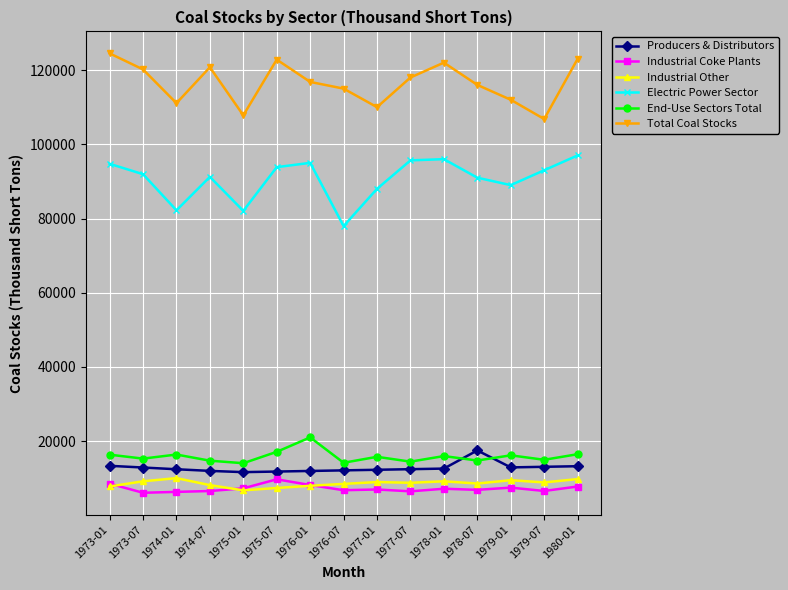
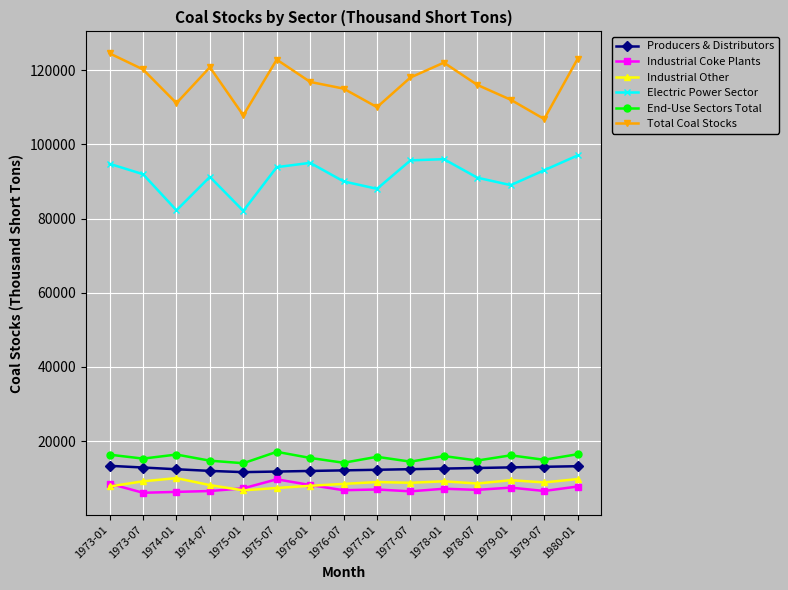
  {
    "Producers & Distributors": {
      "1973-01": 13000,
      "1973-07": 13000,
      "1974-01": 12000,
      "1974-07": 12000,
      "1975-01": 12000,
      "1975-07": 12000,
      "1976-01": 12000,
      "1976-07": 12000,
      "1977-01": 12000,
      "1977-07": 12000,
      "1978-01": 13000,
-     "1978-07": 18000,
+     "1978-07": 13000,
      "1979-01": 13000,
      "1979-07": 13000,
      "1980-01": 13000
    },
    "Industrial Coke Plants": {
      "1973-01": 9000,
      "1973-07": 6000,
      "1974-01": 6000,
      "1974-07": 7000,
      "1975-07": 10000,
      "1976-07": 7000,
      "1977-01": 7000,
      "1977-07": 7000,
      "1978-01": 7000,
      "1978-07": 7000,
      "1979-01": 8000,
      "1979-07": 7000,
      "1980-01": 8000
    },
    "Industrial Other": {
      "1973-01": 8000,
      "1973-07": 9000,
      "1974-01": 10000,
      "1974-07": 8000,
      "1975-07": 7000,
      "1976-07": 9000,
      "1977-01": 9000,
      "1977-07": 9000,
      "1978-01": 9000,
      "1978-07": 9000,
      "1979-01": 10000,
      "1979-07": 9000,
      "1980-01": 10000
    },
    "Electric Power Sector": {
      "1973-01": 95000,
      "1973-07": 92000,
      "1974-01": 82000,
      "1974-07": 91000,
      "1975-01": 82000,
      "1975-07": 94000,
      "1976-01": 95000,
-     "1976-07": 78000,
+     "1976-07": 90000,
      "1977-01": 88000,
      "1977-07": 96000,
      "1978-01": 96000,
      "1978-07": 91000,
      "1979-01": 89000,
      "1979-07": 93000,
      "1980-01": 97000
    },
    "End-Use Sectors Total": {
      "1973-01": 16000,
      "1973-07": 15000,
      "1974-01": 16000,
      "1974-07": 15000,
      "1975-01": 14000,
      "1975-07": 17000,
-     "1976-01": 21000,
+     "1976-01": 16000,
      "1976-07": 14000,
      "1977-01": 16000,
      "1977-07": 15000,
      "1978-01": 16000,
      "1978-07": 15000,
      "1979-01": 16000,
      "1979-07": 15000,
      "1980-01": 17000
    },
    "Total Coal Stocks": {
      "1973-01": 124000,
      "1973-07": 120000,
      "1974-01": 111000,
      "1974-07": 121000,
      "1975-01": 108000,
      "1975-07": 123000,
      "1976-01": 117000,
      "1976-07": 115000,
      "1977-01": 110000,
      "1977-07": 118000,
      "1978-01": 122000,
      "1978-07": 116000,
      "1979-01": 112000,
      "1979-07": 107000,
      "1980-01": 123000
    }
  }
